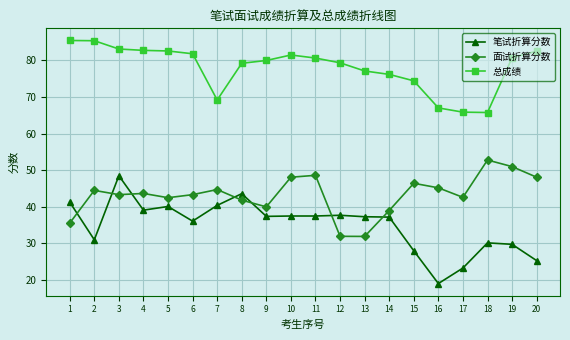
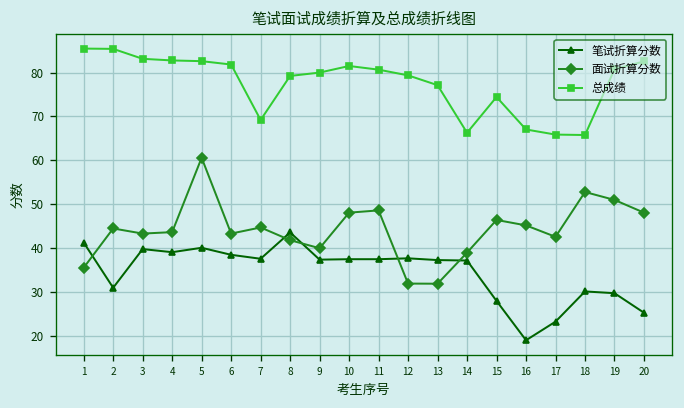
  {
    "笔试折算分数": {
      "1": 41,
      "2": 31,
-     "3": 49,
+     "3": 40,
      "4": 39,
      "5": 40,
-     "6": 36,
-     "7": 40,
+     "6": 39,
+     "7": 38,
      "8": 44,
      "9": 37,
      "10": 38,
      "11": 38,
      "12": 38,
      "13": 37,
      "14": 37,
      "15": 28,
      "16": 19,
      "17": 23,
      "18": 30,
      "19": 30,
      "20": 25
    },
    "面试折算分数": {
      "1": 36,
      "2": 45,
      "3": 43,
      "4": 44,
-     "5": 43,
+     "5": 61,
      "6": 43,
      "7": 45,
      "8": 42,
      "9": 40,
      "10": 48,
      "11": 49,
      "12": 32,
      "13": 32,
      "14": 39,
      "15": 46,
      "16": 45,
      "17": 43,
      "18": 53,
      "19": 51,
      "20": 48
    },
    "总成绩": {
      "1": 85,
      "2": 85,
      "3": 83,
      "4": 83,
      "5": 83,
      "6": 82,
      "7": 69,
      "8": 79,
      "9": 80,
      "10": 82,
      "11": 81,
      "12": 79,
      "13": 77,
-     "14": 76,
+     "14": 66,
      "15": 74,
      "16": 67,
      "17": 66,
      "18": 66
    }
  }
